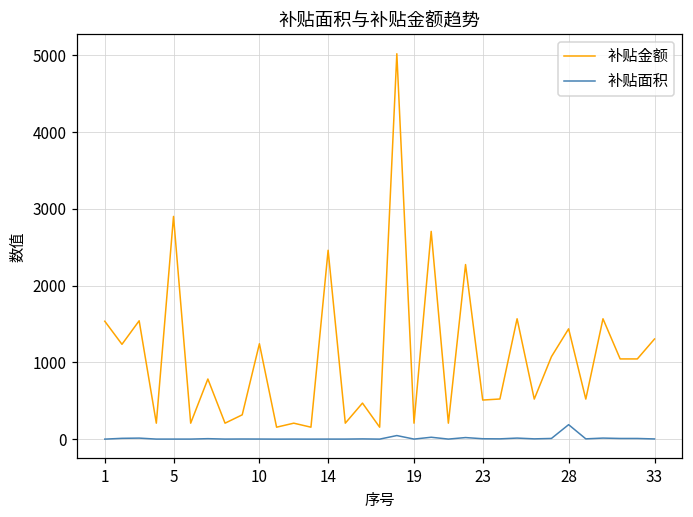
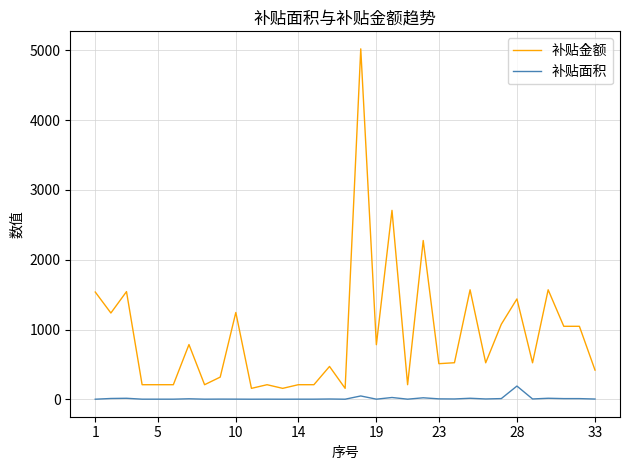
  {
    "补贴金额": {
      "1": 1500,
-     "5": 2900,
+     "5": 200,
      "10": 1200,
-     "14": 2500,
-     "19": 200,
+     "14": 200,
+     "19": 800,
      "23": 500,
      "28": 1400,
-     "33": 1300
+     "33": 400
    },
    "补贴面积": {
      "1": 0,
      "5": 0,
      "10": 0,
      "14": 0,
      "19": 0,
      "23": 0,
      "28": 200,
      "33": 0
    }
  }
